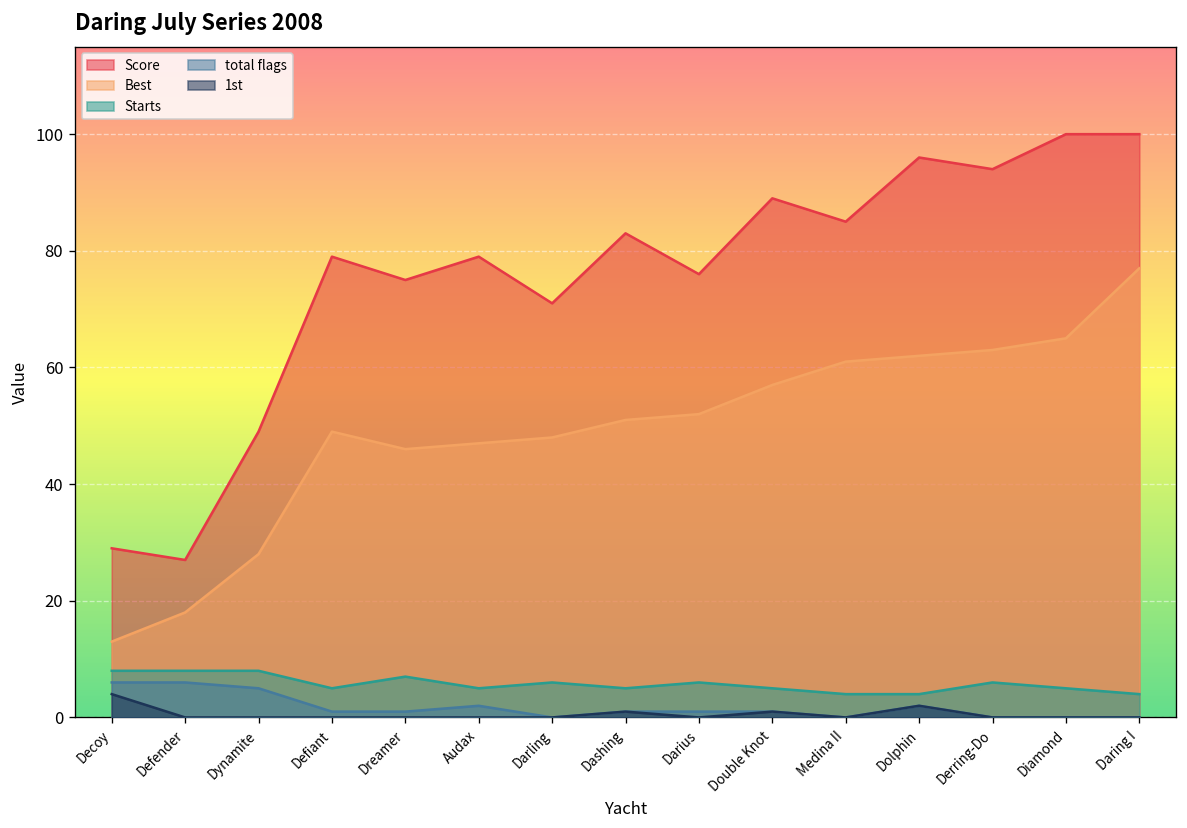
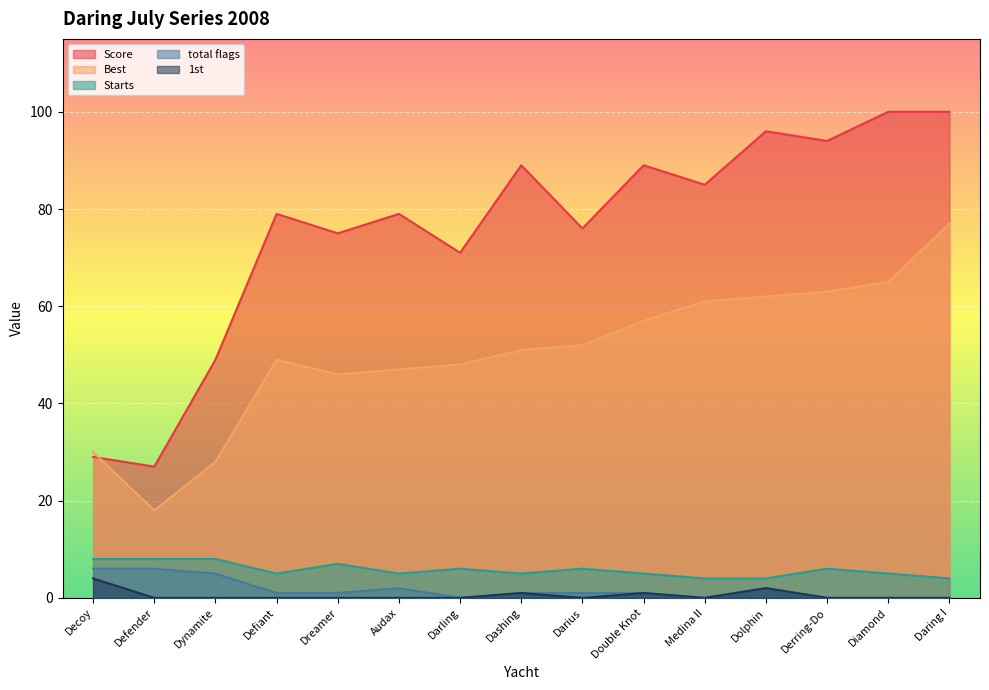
  {
    "Score": {
      "Decoy": 29,
      "Defender": 27,
      "Dynamite": 49,
      "Defiant": 79,
      "Dreamer": 75,
      "Audax": 79,
      "Darling": 71,
-     "Dashing": 83,
+     "Dashing": 89,
      "Darius": 76,
      "Double Knot": 89,
      "Medina II": 85,
      "Dolphin": 96,
      "Derring-Do": 94,
      "Diamond": 100,
      "Daring I": 100
    },
    "Best": {
-     "Decoy": 13,
+     "Decoy": 30,
      "Defender": 18,
      "Dynamite": 28,
      "Defiant": 49,
      "Dreamer": 46,
      "Audax": 47,
      "Darling": 48,
      "Dashing": 51,
      "Darius": 52,
      "Double Knot": 57,
      "Medina II": 61,
      "Dolphin": 62,
      "Derring-Do": 63,
      "Diamond": 65,
      "Daring I": 77
    },
    "1st": {
      "Decoy": 4,
      "Defender": 0,
      "Dynamite": 0,
      "Defiant": 0,
      "Dreamer": 0,
      "Audax": 0,
      "Darius": 0
    }
  }
